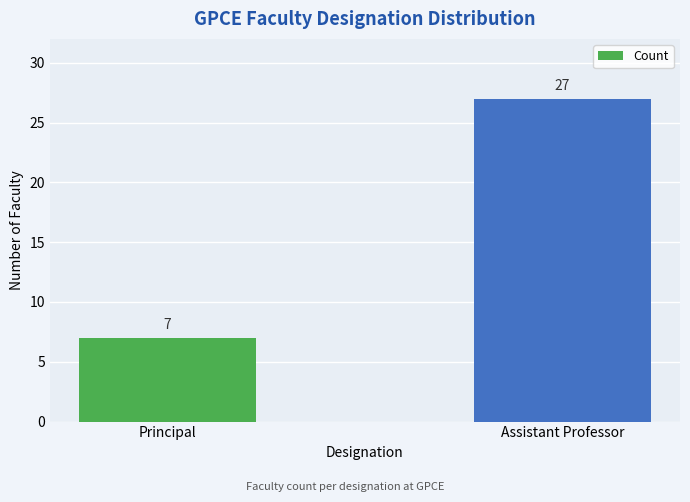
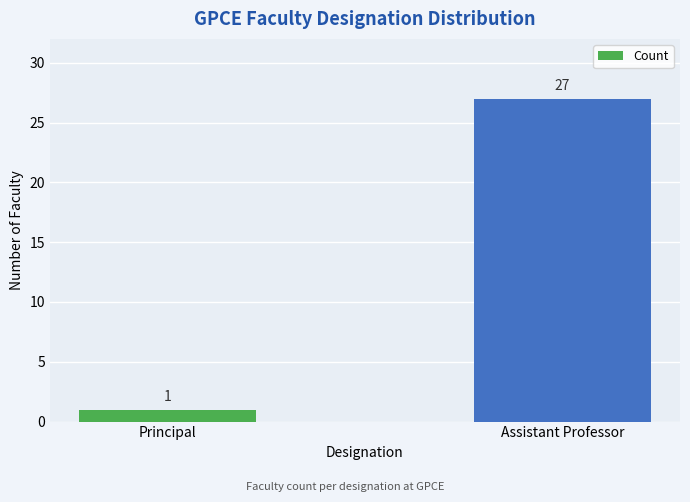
  {
-   "Principal": 7,
+   "Principal": 1,
    "Assistant Professor": 27
  }
